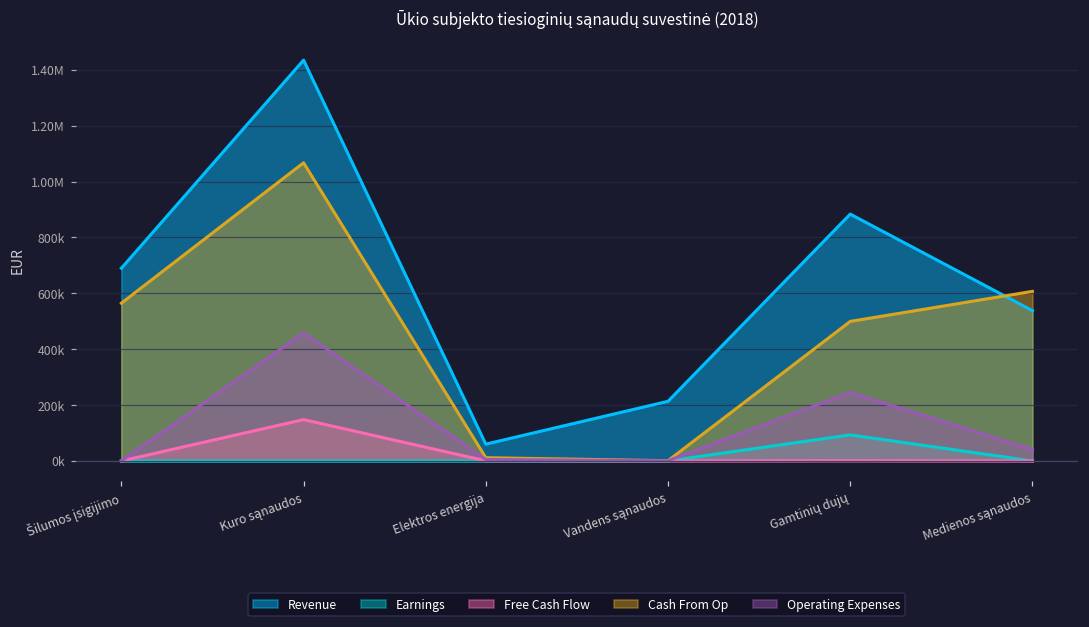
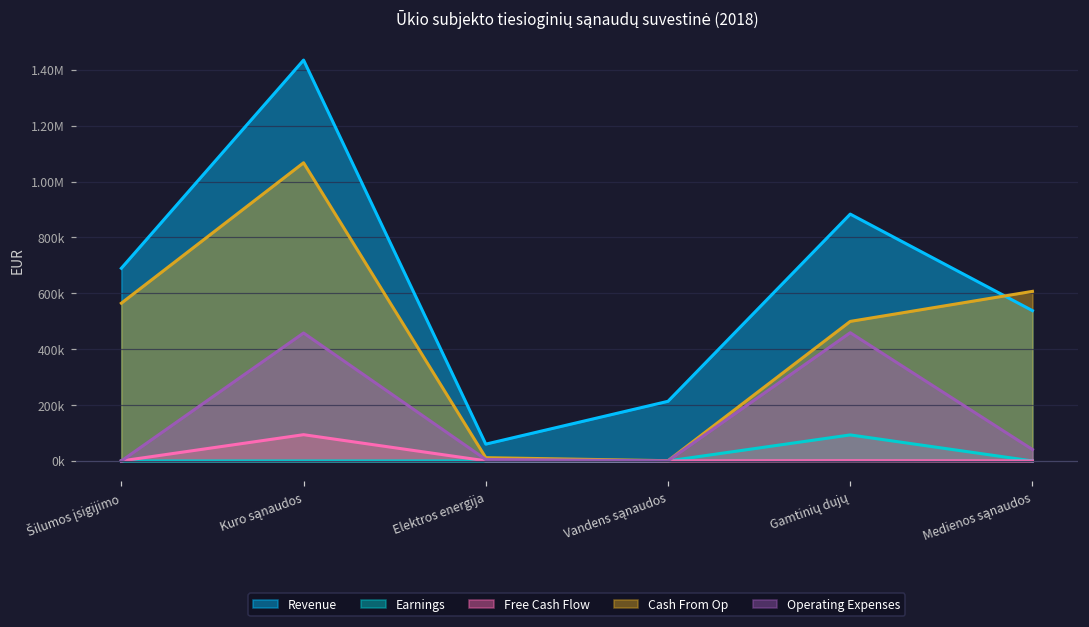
  {
    "Free Cash Flow": {
-     "Kuro sąnaudos": 150000,
+     "Kuro sąnaudos": 90000,
      "Gamtinių dujų": 0
    },
    "Cash From Op": {
      "Šilumos įsigijimo": 560000,
      "Kuro sąnaudos": 1070000,
      "Gamtinių dujų": 500000,
      "Medienos sąnaudos": 610000
    },
    "Operating Expenses": {
      "Kuro sąnaudos": 460000,
-     "Gamtinių dujų": 240000,
+     "Gamtinių dujų": 460000,
      "Medienos sąnaudos": 40000
    }
  }
